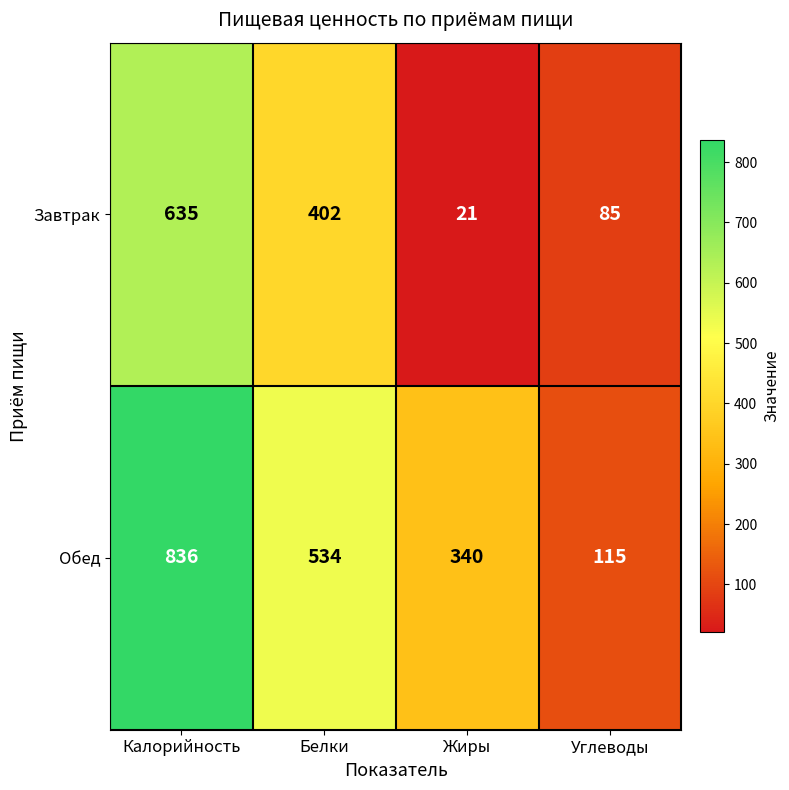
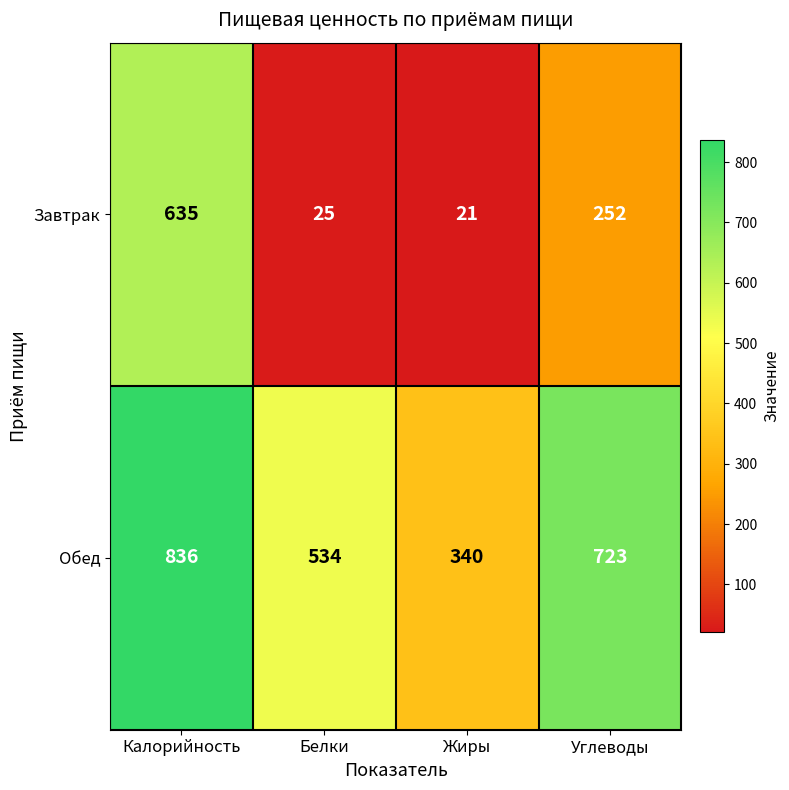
  {
    "Завтрак": {
      "Калорийность": 635,
-     "Белки": 402,
+     "Белки": 25,
      "Жиры": 21,
-     "Углеводы": 85
+     "Углеводы": 252
    },
    "Обед": {
      "Калорийность": 836,
      "Белки": 534,
      "Жиры": 340,
-     "Углеводы": 115
+     "Углеводы": 723
    }
  }
